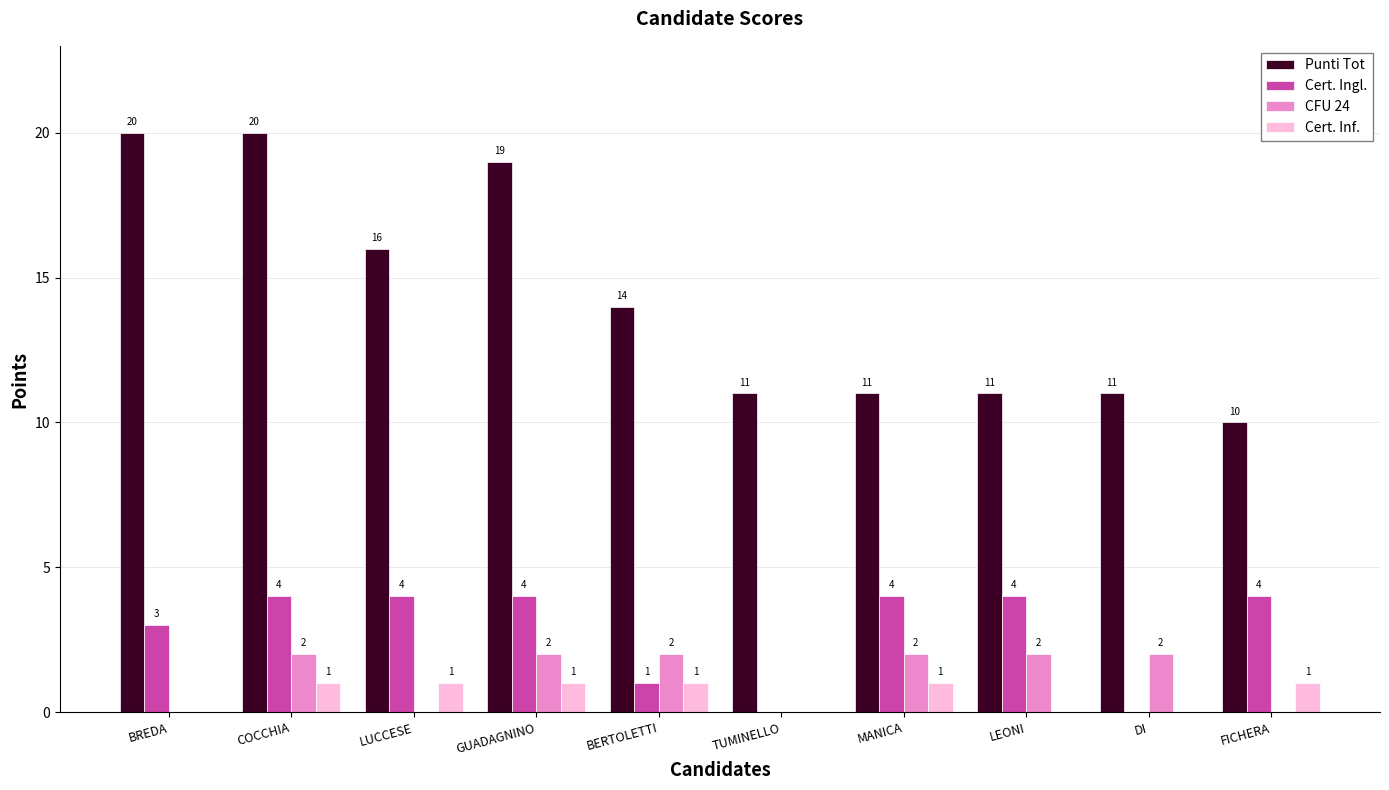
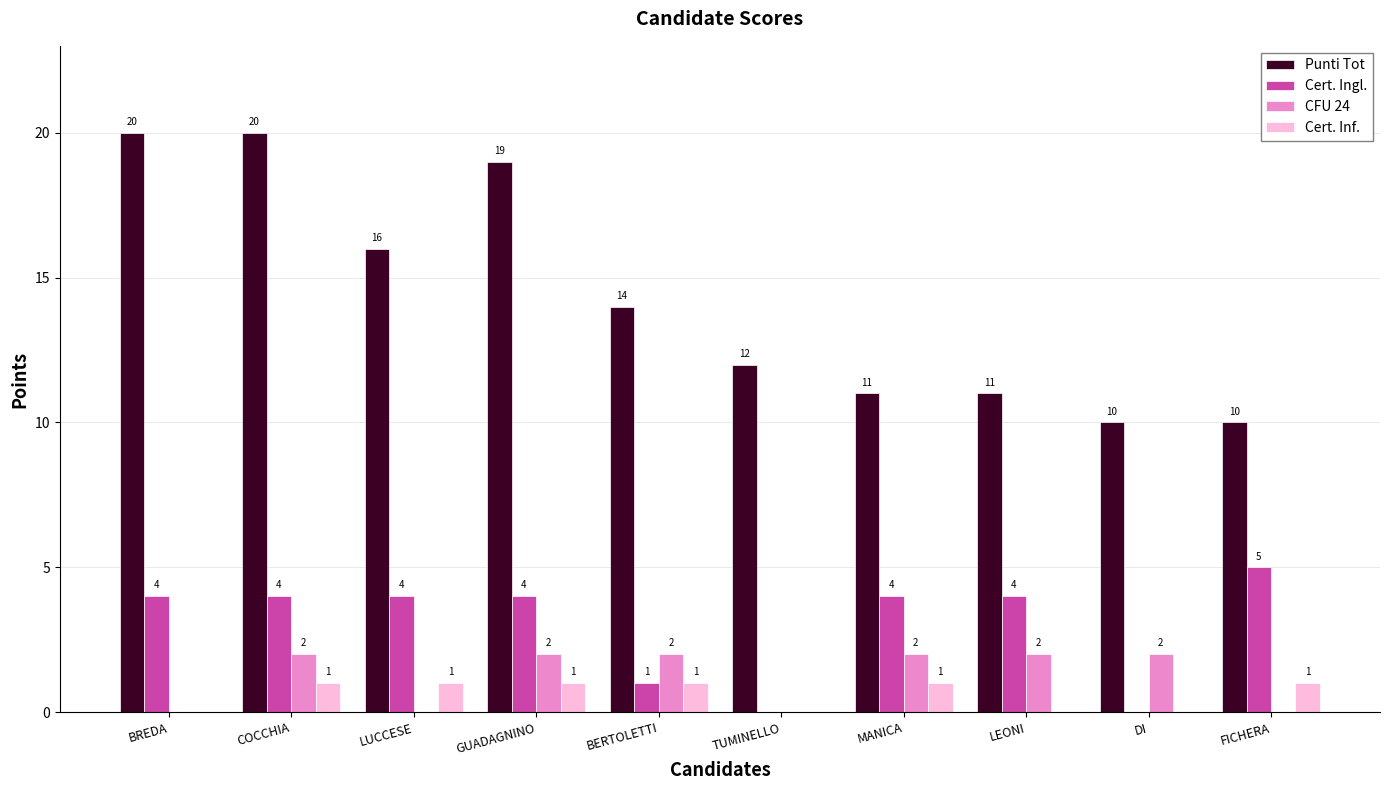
  {
    "Punti Tot": {
      "BREDA": 20,
      "COCCHIA": 20,
      "LUCCESE": 16,
      "GUADAGNINO": 19,
      "BERTOLETTI": 14,
-     "TUMINELLO": 11,
+     "TUMINELLO": 12,
      "MANICA": 11,
      "LEONI": 11,
-     "DI": 11,
+     "DI": 10,
      "FICHERA": 10
    },
    "Cert. Ingl.": {
-     "BREDA": 3,
+     "BREDA": 4,
      "COCCHIA": 4,
      "LUCCESE": 4,
      "GUADAGNINO": 4,
      "BERTOLETTI": 1,
      "MANICA": 4,
      "LEONI": 4,
-     "FICHERA": 4
+     "FICHERA": 5
    }
  }
